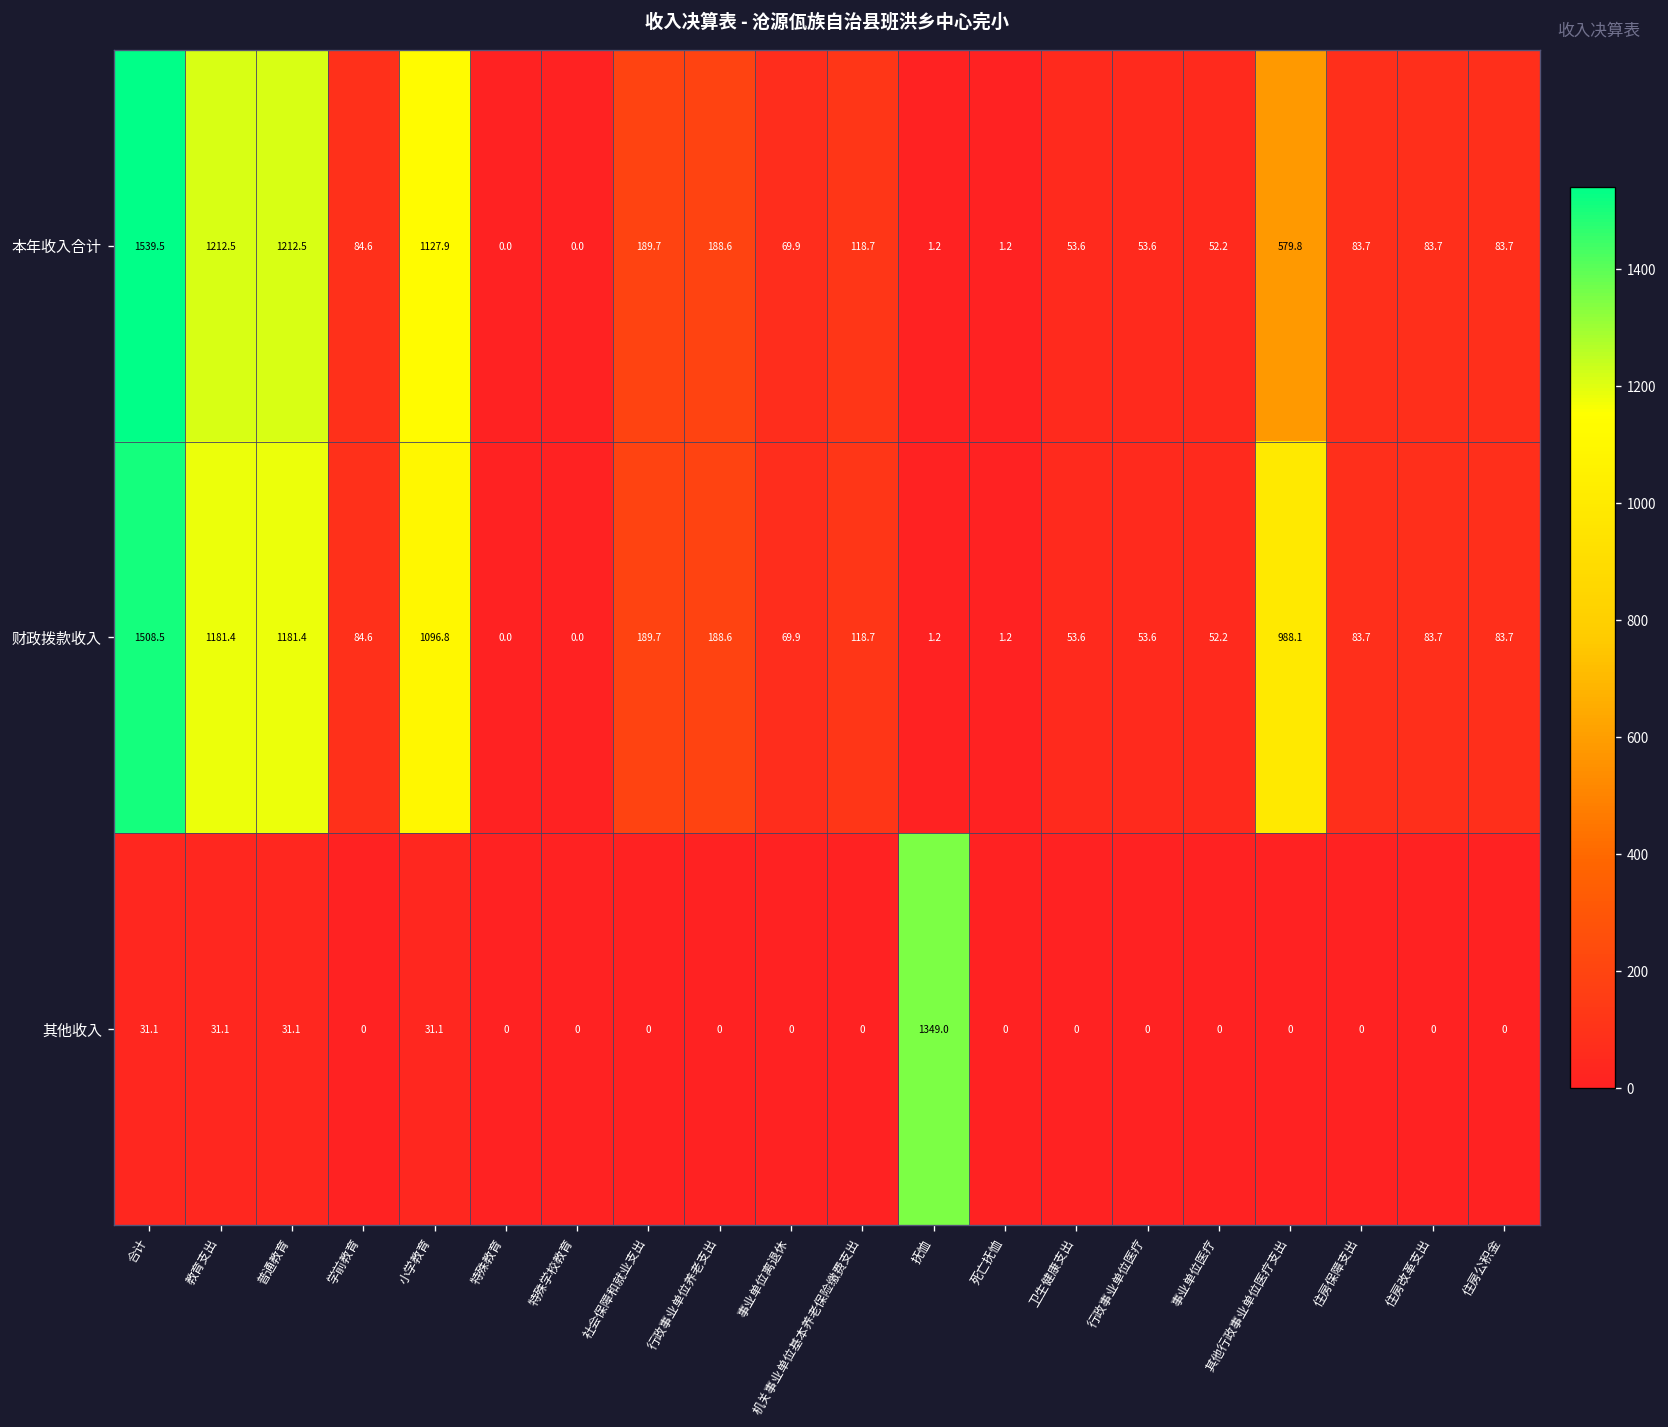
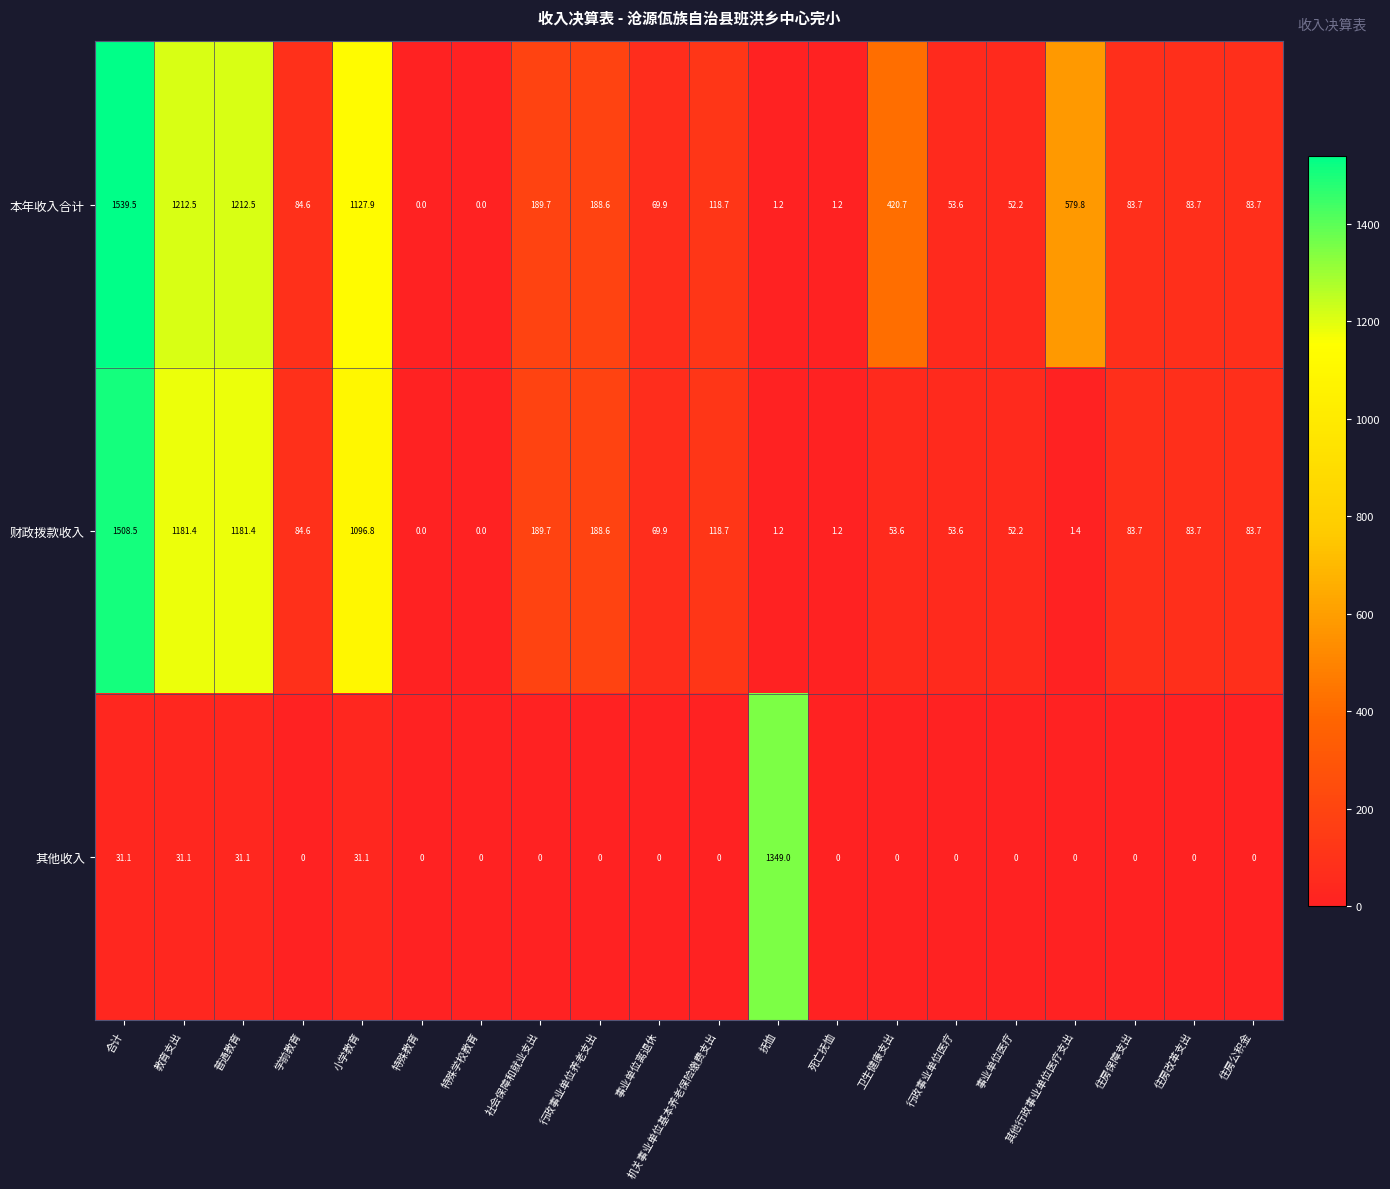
  {
    "本年收入合计": {
      "合计": 1539.5,
      "教育支出": 1212.5,
      "普通教育": 1212.5,
      "学前教育": 84.6,
      "小学教育": 1127.9,
      "特殊教育": 0.0,
      "特殊学校教育": 0.0,
      "社会保障和就业支出": 189.7,
      "行政事业单位养老支出": 188.6,
      "事业单位离退休": 69.9,
      "机关事业单位基本养老保险缴费支出": 118.7,
      "抚恤": 1.2,
      "死亡抚恤": 1.2,
-     "卫生健康支出": 53.6,
+     "卫生健康支出": 420.7,
      "行政事业单位医疗": 53.6,
      "事业单位医疗": 52.2,
      "其他行政事业单位医疗支出": 579.8,
      "住房保障支出": 83.7,
      "住房改革支出": 83.7,
      "住房公积金": 83.7
    },
    "财政拨款收入": {
      "合计": 1508.5,
      "教育支出": 1181.4,
      "普通教育": 1181.4,
      "学前教育": 84.6,
      "小学教育": 1096.8,
      "特殊教育": 0.0,
      "特殊学校教育": 0.0,
      "社会保障和就业支出": 189.7,
      "行政事业单位养老支出": 188.6,
      "事业单位离退休": 69.9,
      "机关事业单位基本养老保险缴费支出": 118.7,
      "抚恤": 1.2,
      "死亡抚恤": 1.2,
      "卫生健康支出": 53.6,
      "行政事业单位医疗": 53.6,
      "事业单位医疗": 52.2,
-     "其他行政事业单位医疗支出": 988.1,
+     "其他行政事业单位医疗支出": 1.4,
      "住房保障支出": 83.7,
      "住房改革支出": 83.7,
      "住房公积金": 83.7
    },
    "其他收入": {
      "合计": 31.1,
      "教育支出": 31.1,
      "普通教育": 31.1,
      "学前教育": 0,
      "小学教育": 31.1,
      "特殊教育": 0,
      "特殊学校教育": 0,
      "社会保障和就业支出": 0,
      "行政事业单位养老支出": 0,
      "事业单位离退休": 0,
      "机关事业单位基本养老保险缴费支出": 0,
      "抚恤": 1349.0,
      "死亡抚恤": 0,
      "卫生健康支出": 0,
      "行政事业单位医疗": 0,
      "事业单位医疗": 0,
      "其他行政事业单位医疗支出": 0,
      "住房保障支出": 0,
      "住房改革支出": 0,
      "住房公积金": 0
    }
  }
